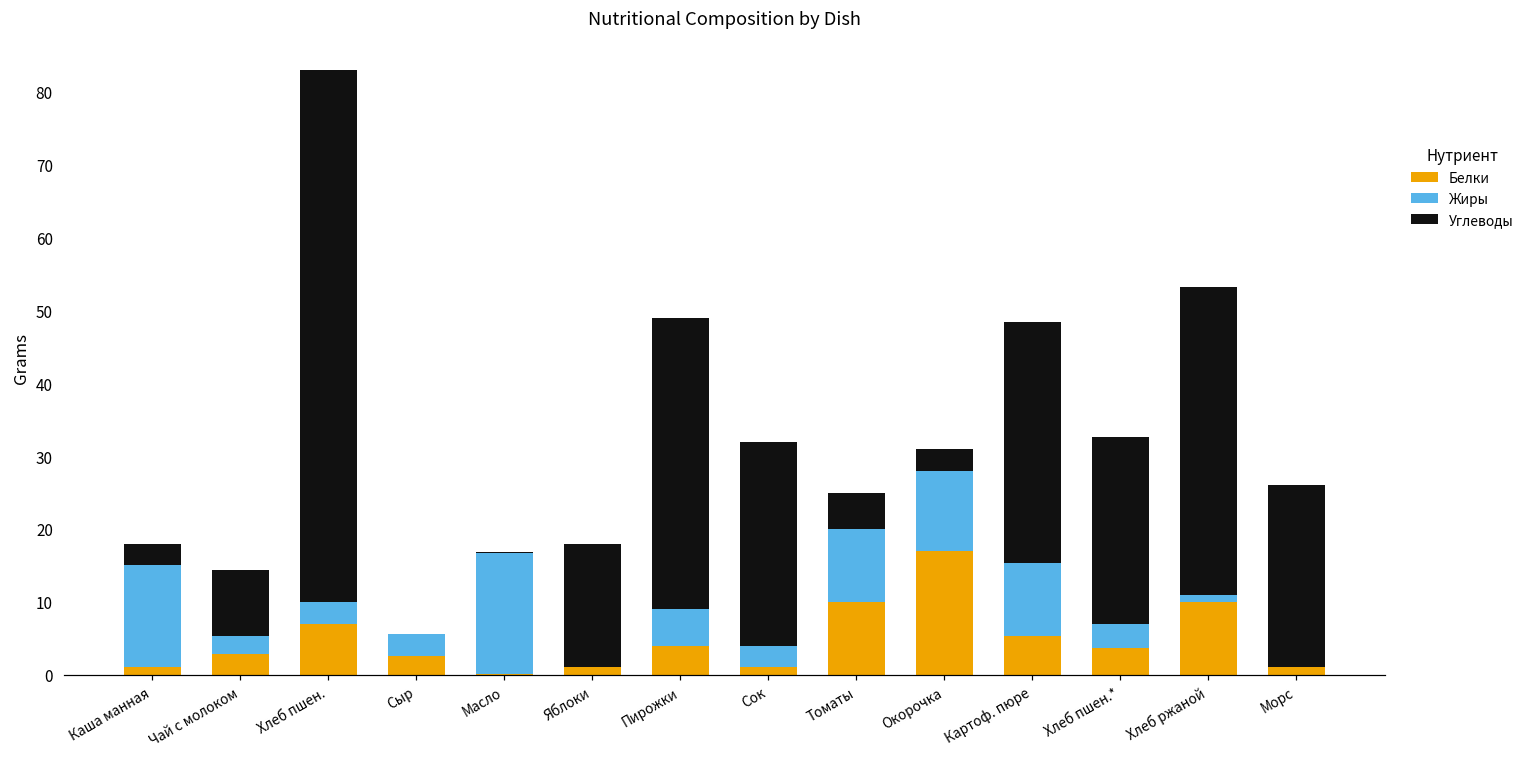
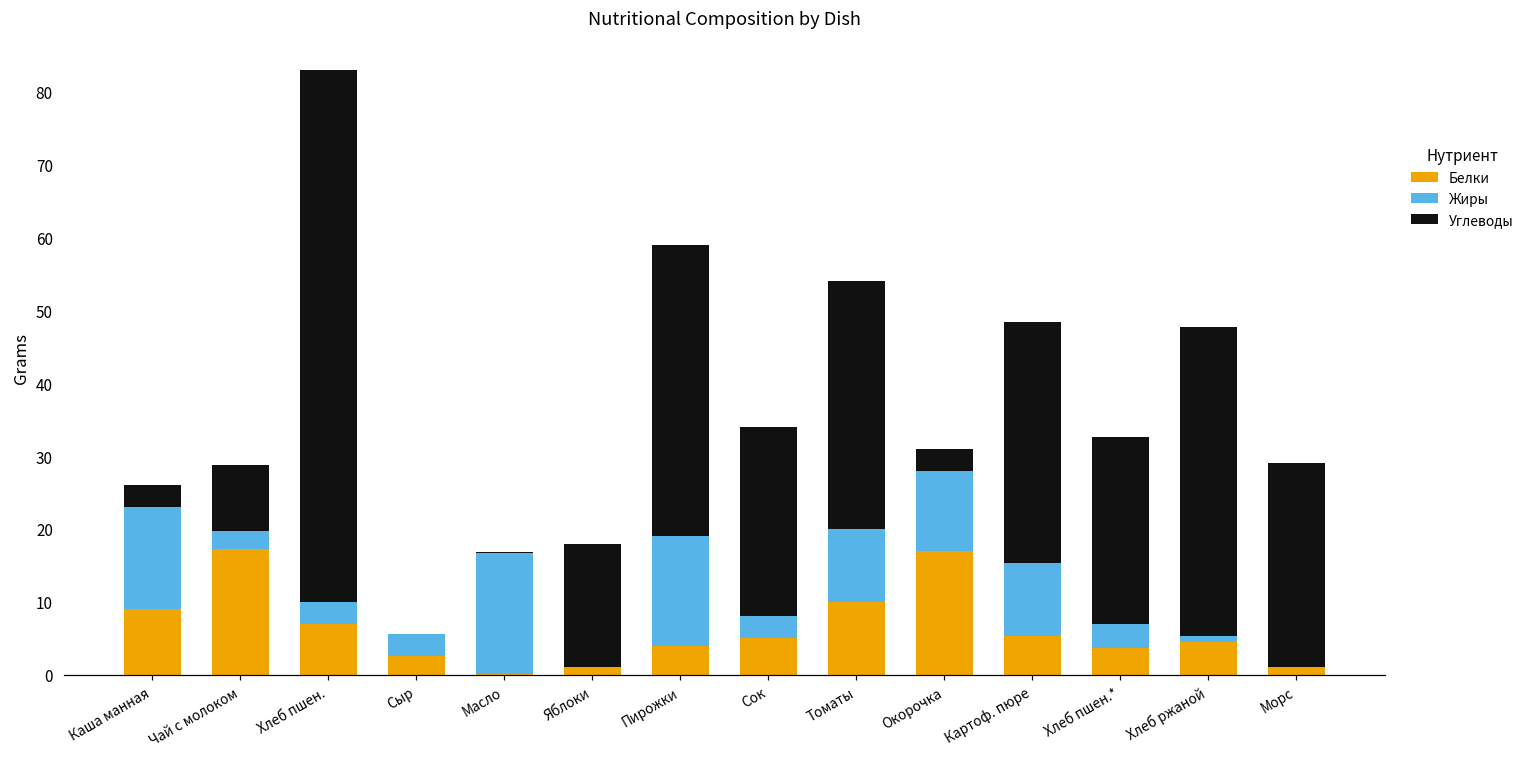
  {
    "Белки": {
-     "Каша манная": 1,
-     "Чай с молоком": 3,
+     "Каша манная": 9,
+     "Чай с молоком": 17,
      "Хлеб пшен.": 7,
      "Сыр": 3,
      "Яблоки": 1,
      "Пирожки": 4,
-     "Сок": 1,
+     "Сок": 5,
      "Томаты": 10,
      "Окорочка": 17,
      "Картоф. пюре": 5,
      "Хлеб пшен.*": 4,
-     "Хлеб ржаной": 10,
+     "Хлеб ржаной": 4,
      "Морс": 1
    },
    "Жиры": {
      "Каша манная": 14,
      "Чай с молоком": 3,
      "Хлеб пшен.": 3,
      "Сыр": 3,
      "Масло": 17,
      "Яблоки": 0,
-     "Пирожки": 5,
+     "Пирожки": 15,
      "Сок": 3,
      "Томаты": 10,
      "Окорочка": 11,
      "Картоф. пюре": 10,
      "Хлеб пшен.*": 3,
      "Хлеб ржаной": 1,
      "Морс": 0
    },
    "Углеводы": {
      "Каша манная": 3,
      "Чай с молоком": 9,
      "Хлеб пшен.": 73,
      "Сыр": 0,
      "Яблоки": 17,
      "Пирожки": 40,
-     "Сок": 28,
-     "Томаты": 5,
+     "Сок": 26,
+     "Томаты": 34,
      "Окорочка": 3,
      "Картоф. пюре": 33,
      "Хлеб пшен.*": 26,
      "Хлеб ржаной": 42,
-     "Морс": 25
+     "Морс": 28
    }
  }
